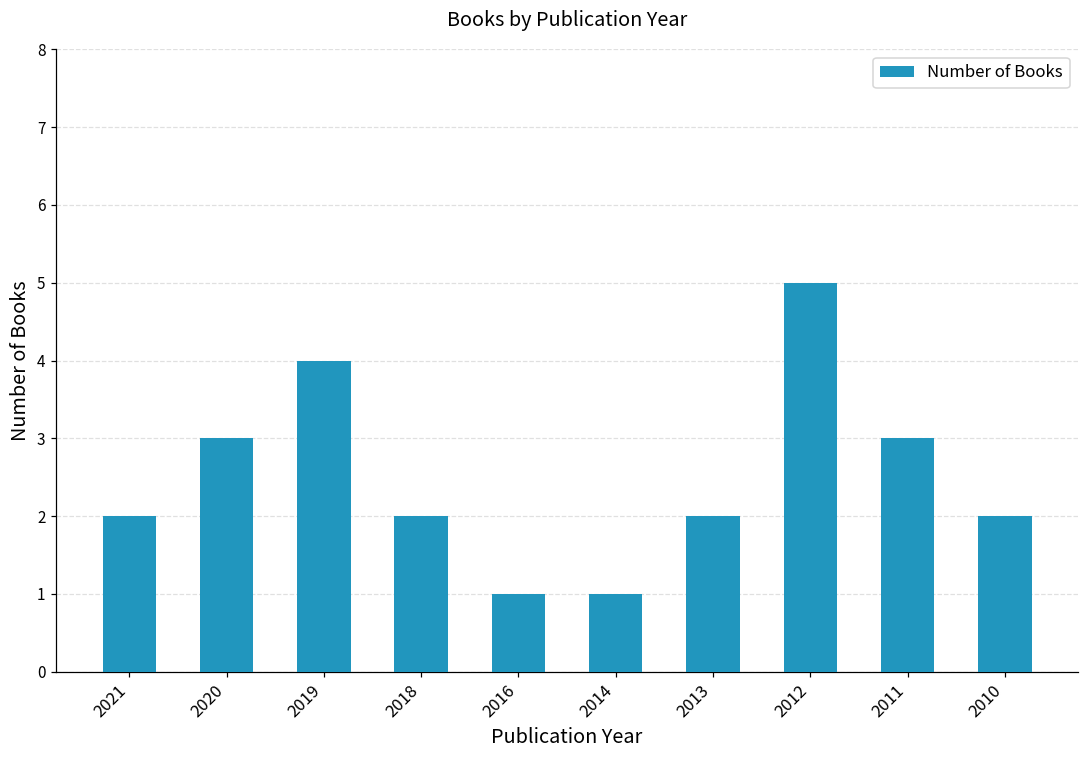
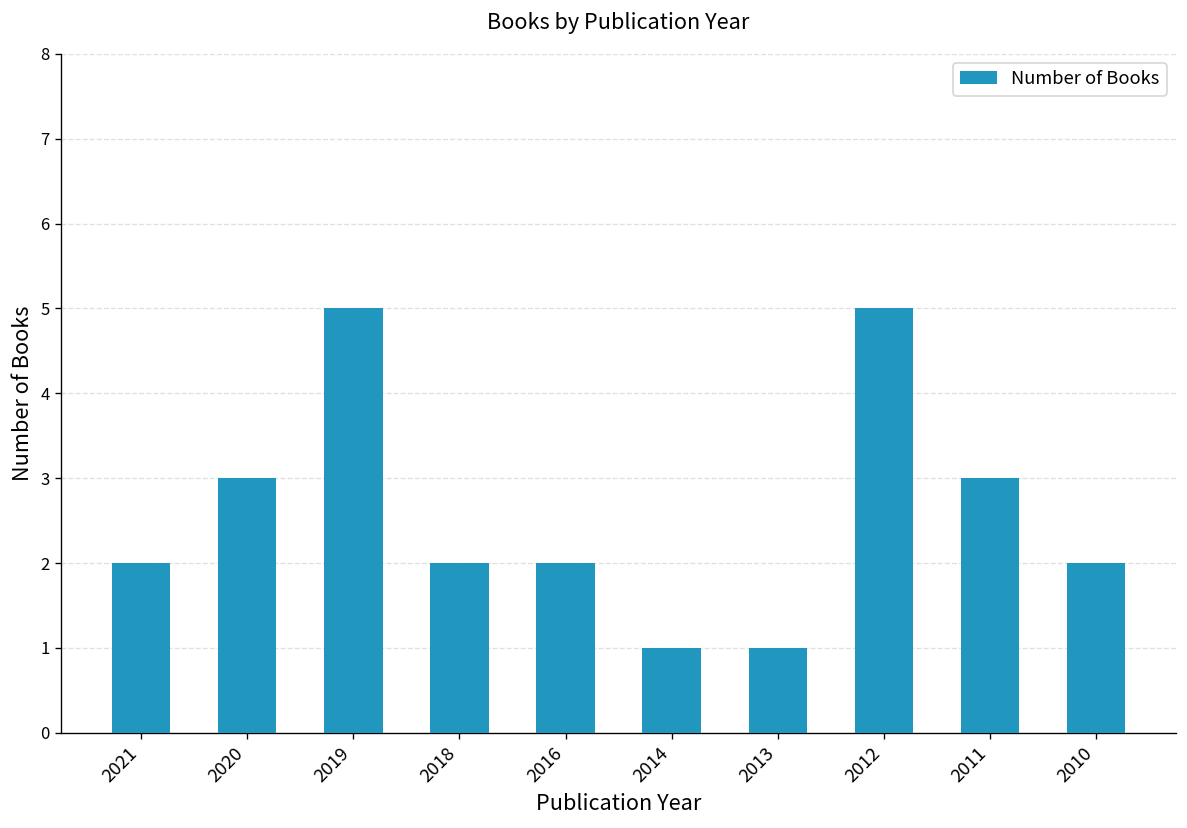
  {
    "2021": 2,
    "2020": 3,
-   "2019": 4,
+   "2019": 5,
    "2018": 2,
-   "2016": 1,
+   "2016": 2,
    "2014": 1,
-   "2013": 2,
+   "2013": 1,
    "2012": 5,
    "2011": 3,
    "2010": 2
  }
